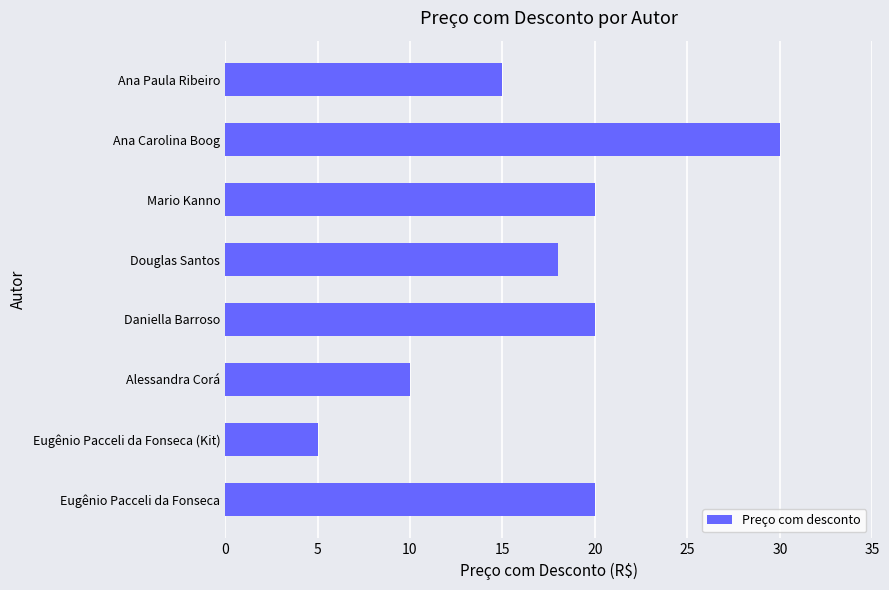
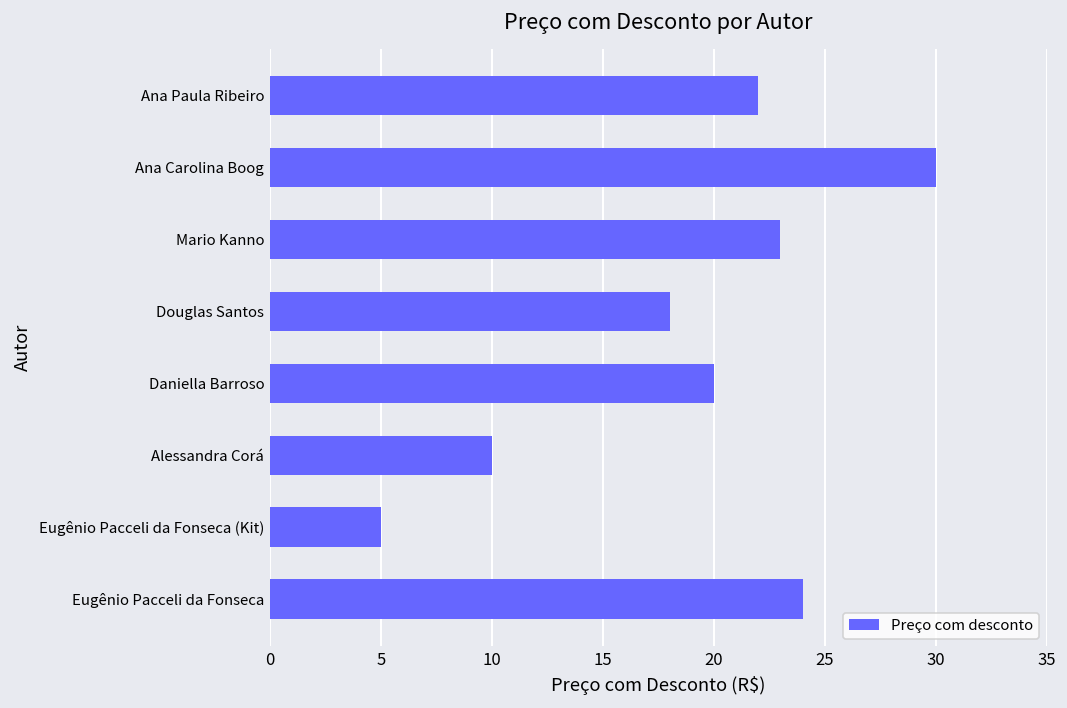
  {
-   "Ana Paula Ribeiro": 15,
+   "Ana Paula Ribeiro": 22,
    "Ana Carolina Boog": 30,
-   "Mario Kanno": 20,
+   "Mario Kanno": 23,
    "Douglas Santos": 18,
    "Daniella Barroso": 20,
    "Alessandra Corá": 10,
    "Eugênio Pacceli da Fonseca (Kit)": 5,
-   "Eugênio Pacceli da Fonseca": 20
+   "Eugênio Pacceli da Fonseca": 24
  }
